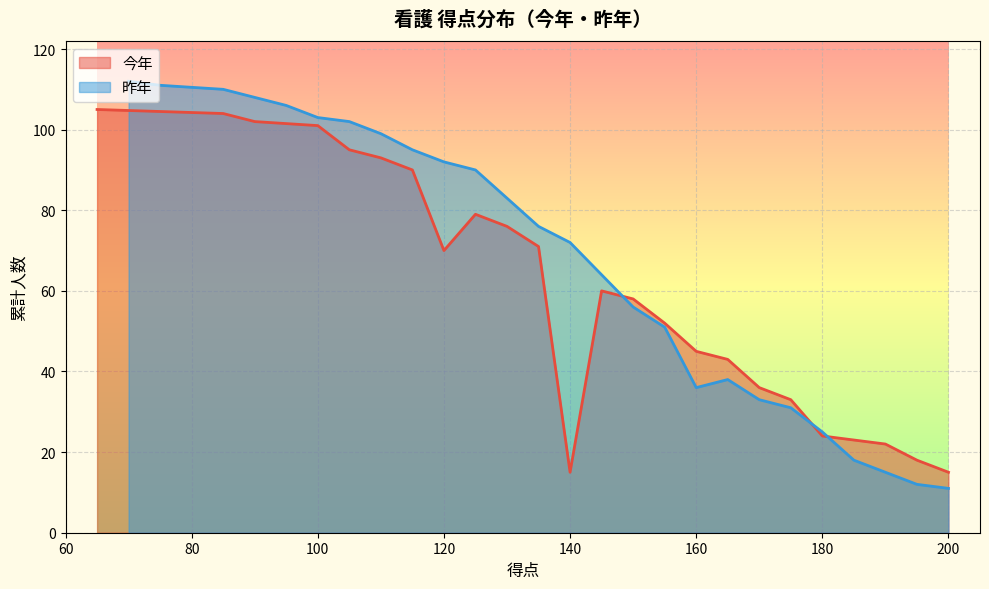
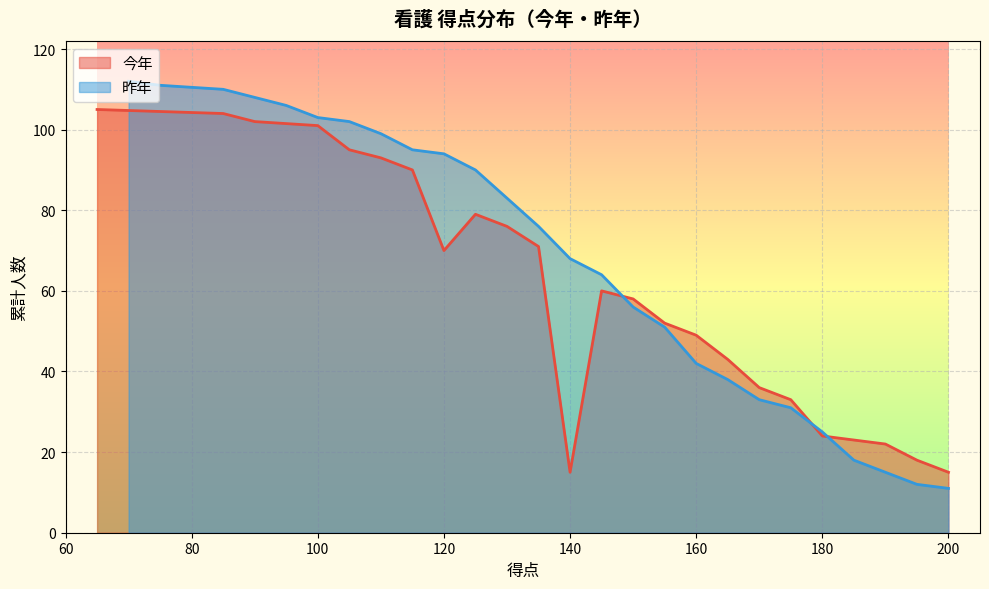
  {
    "今年": {
      "100": 101,
      "120": 70,
      "140": 15,
-     "160": 45,
+     "160": 49,
      "180": 24,
      "200": 15
    },
    "昨年": {
      "100": 103,
-     "120": 92,
-     "140": 72,
-     "160": 36,
+     "120": 94,
+     "140": 68,
+     "160": 42,
      "180": 25,
      "200": 11
    }
  }
